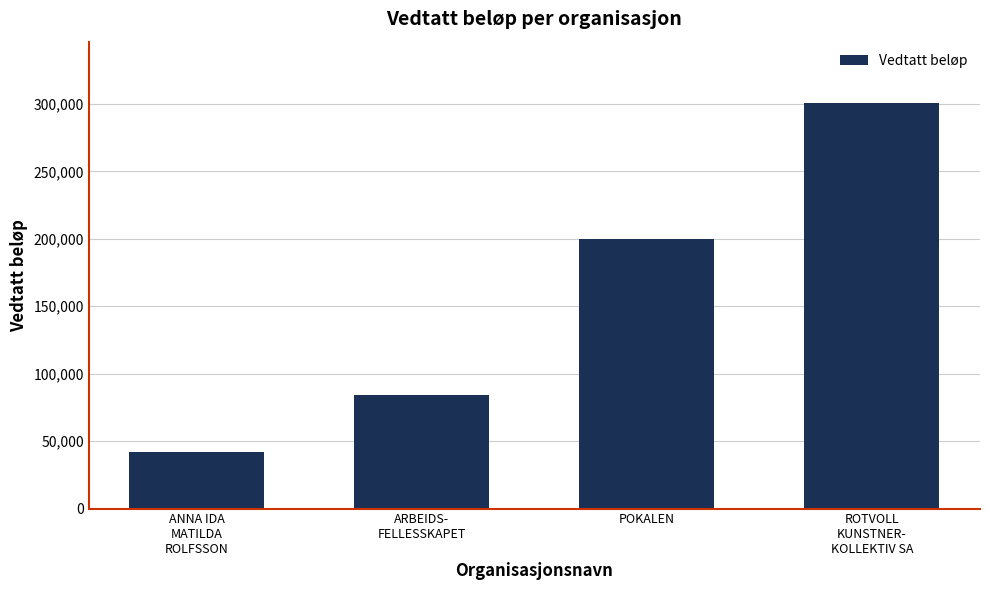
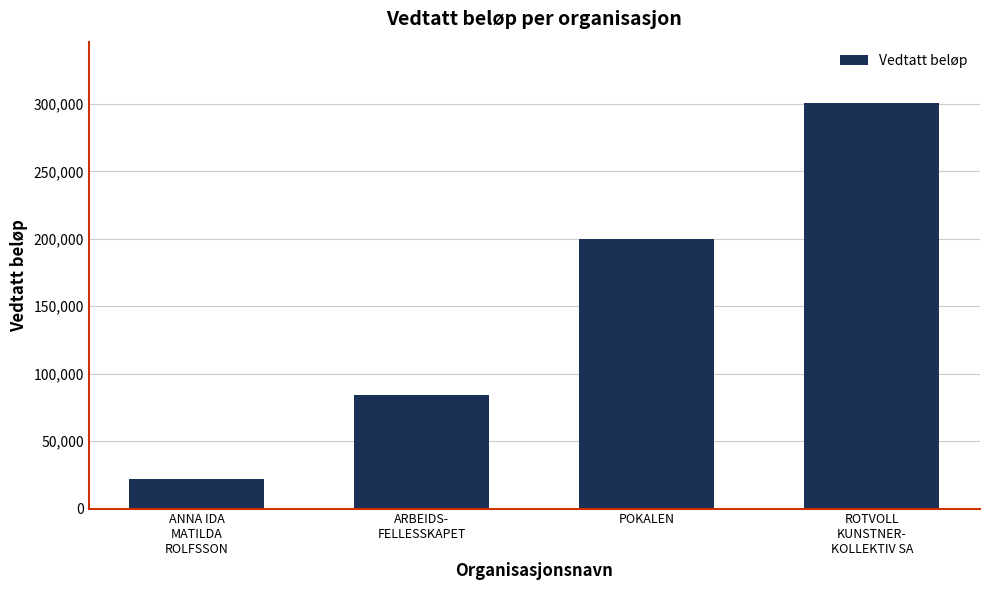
  {
-   "ANNA IDA MATILDA ROLFSSON": "42,000",
+   "ANNA IDA MATILDA ROLFSSON": "22,000",
    "ARBEIDS- FELLESSKAPET": "84,000",
    "POKALEN": "200,000",
    "ROTVOLL KUNSTNER- KOLLEKTIV SA": "301,000"
  }
